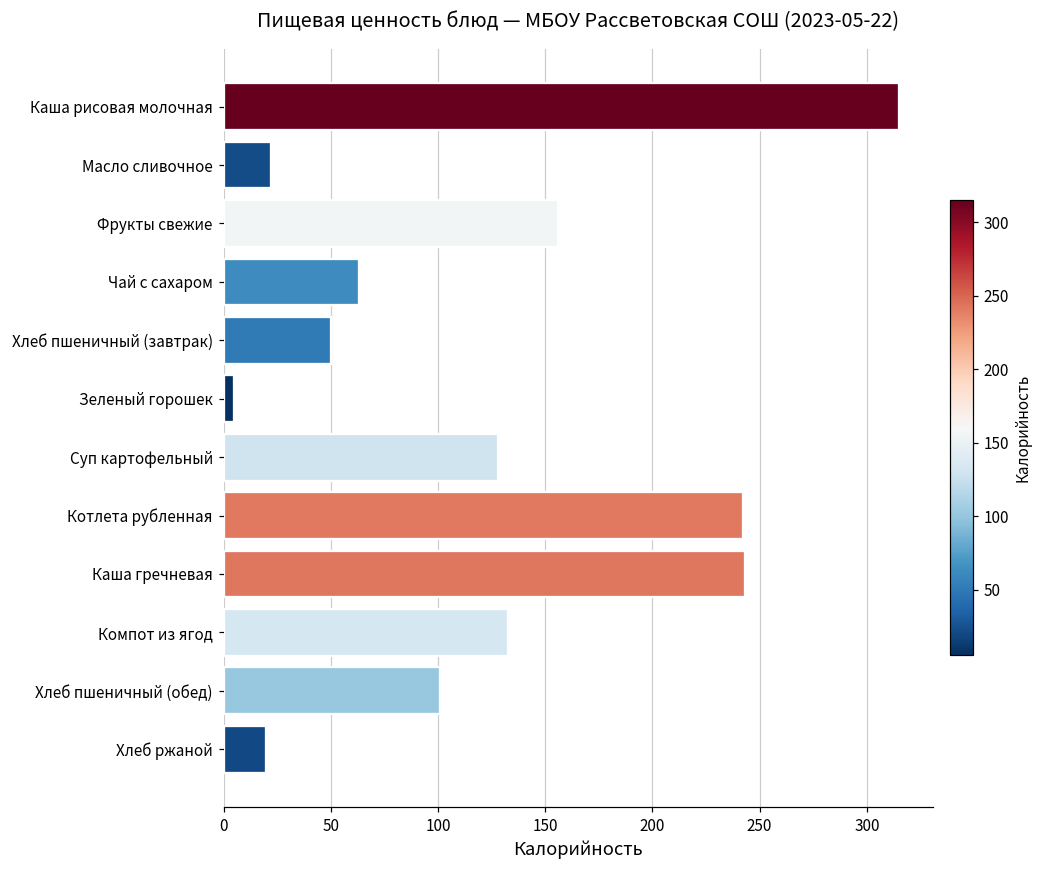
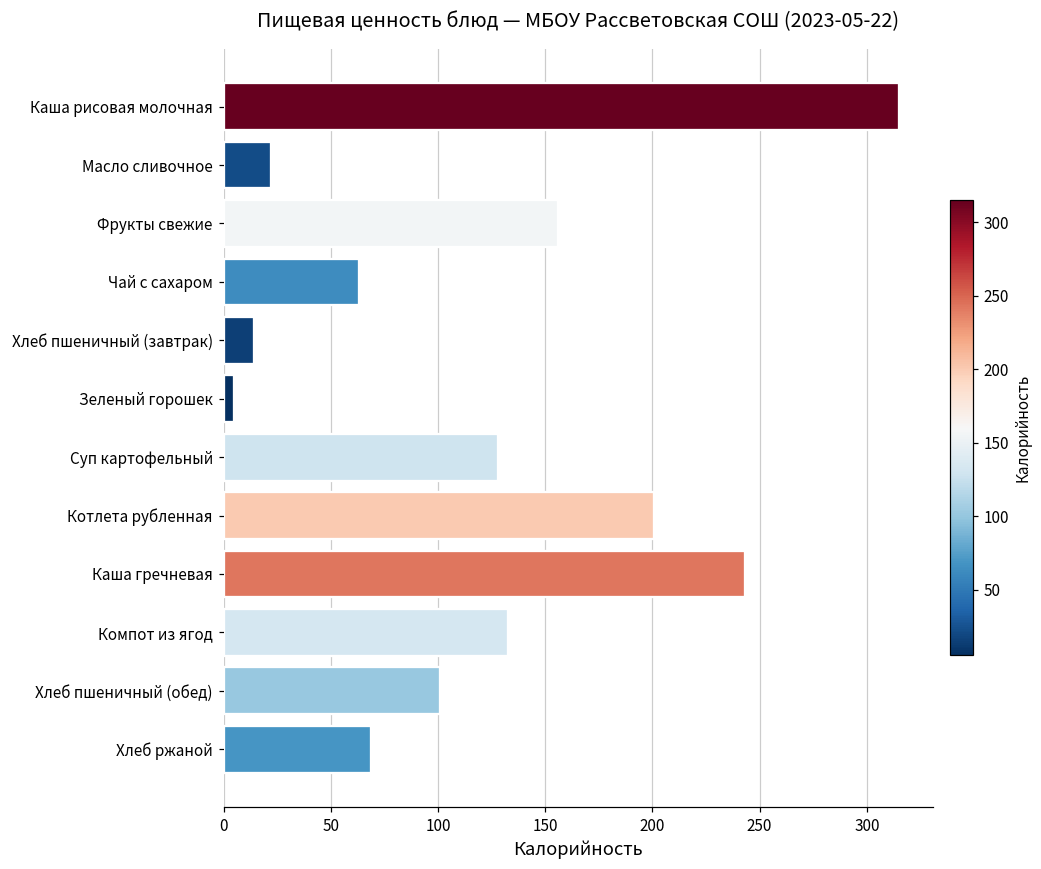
  {
    "Каша рисовая молочная": 315,
    "Масло сливочное": 22,
    "Фрукты свежие": 156,
    "Чай с сахаром": 63,
-   "Хлеб пшеничный (завтрак)": 50,
+   "Хлеб пшеничный (завтрак)": 14,
    "Зеленый горошек": 5,
    "Суп картофельный": 128,
-   "Котлета рубленная": 242,
+   "Котлета рубленная": 201,
    "Каша гречневая": 243,
    "Компот из ягод": 133,
    "Хлеб пшеничный (обед)": 101,
-   "Хлеб ржаной": 20
+   "Хлеб ржаной": 69
  }
